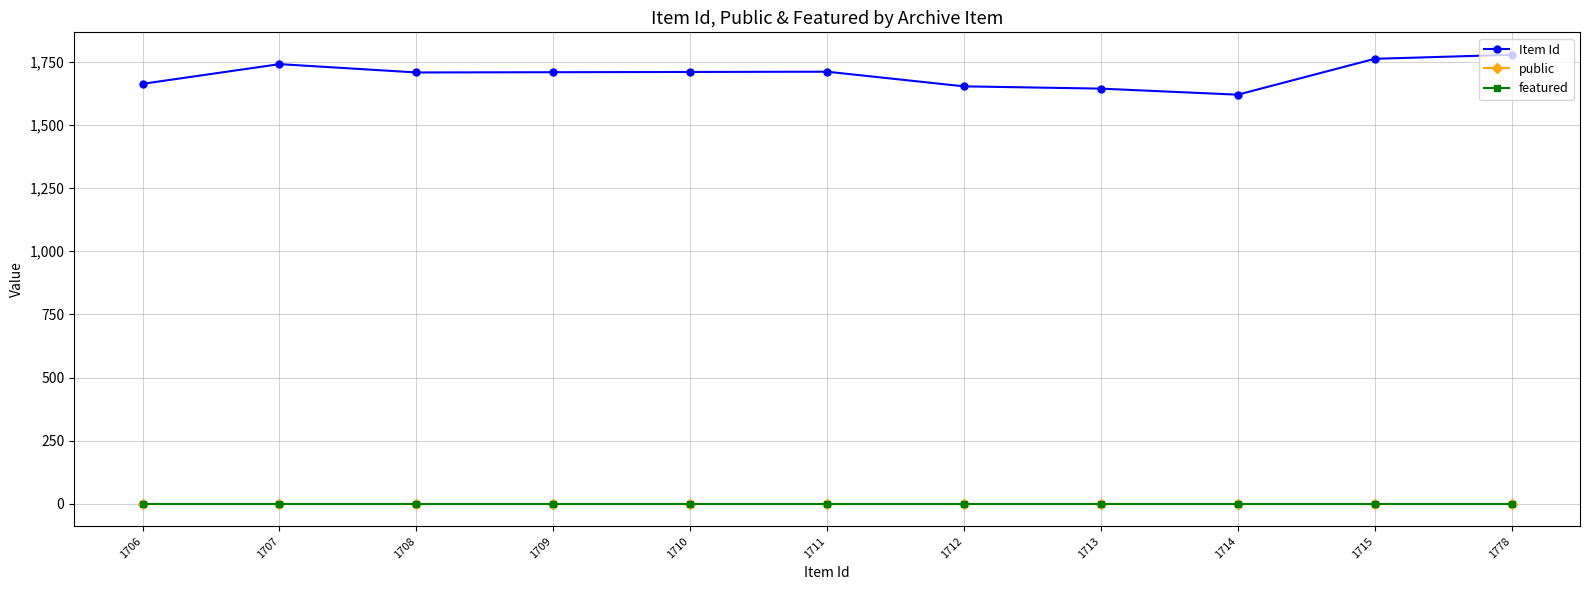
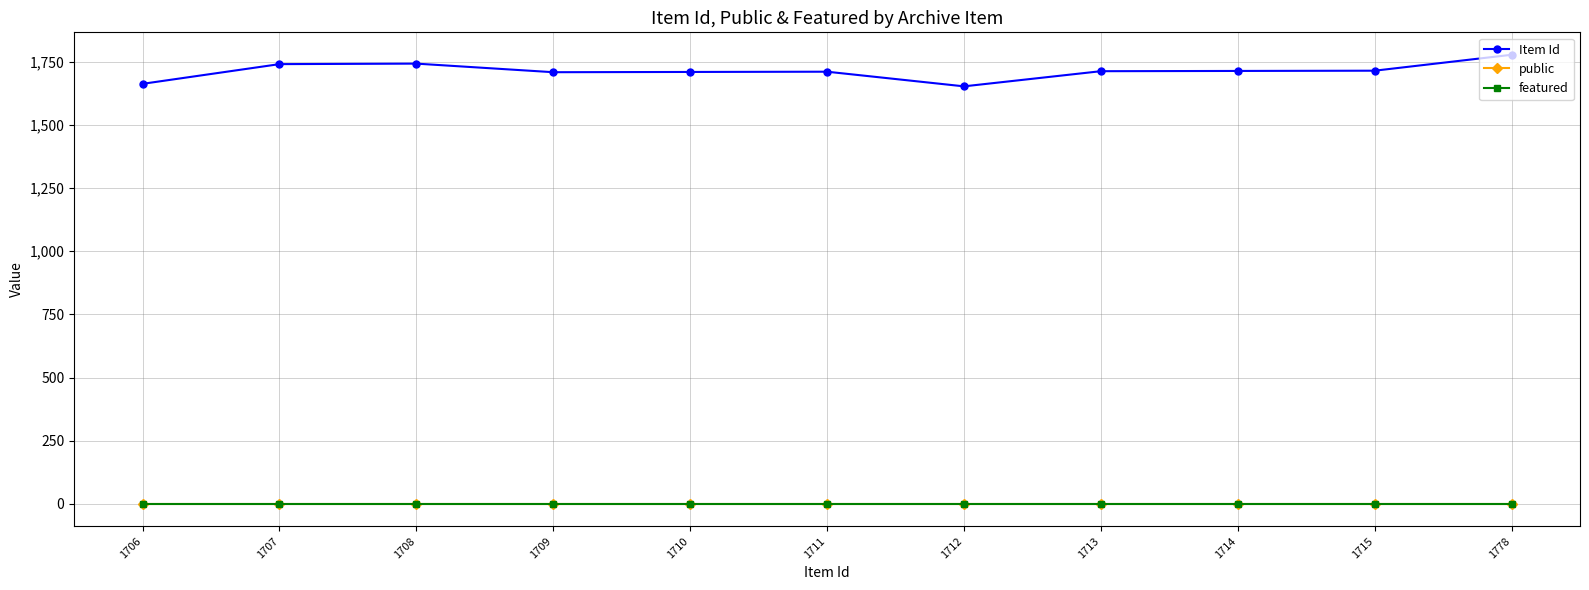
  {
    "Item Id": {
      "1706": "1,660",
      "1707": "1,740",
-     "1708": "1,710",
+     "1708": "1,740",
      "1709": "1,710",
      "1710": "1,710",
      "1711": "1,710",
      "1712": "1,650",
-     "1713": "1,640",
-     "1714": "1,620",
-     "1715": "1,760"
+     "1713": "1,710",
+     "1714": "1,710",
+     "1715": "1,720"
    },
    "featured": {
      "1706": "0",
      "1707": "0",
      "1708": "0",
      "1709": "0",
      "1710": "0",
      "1711": "0",
      "1712": "0",
      "1713": "0",
      "1714": "0",
      "1715": "0",
      "1778": "0"
    }
  }
